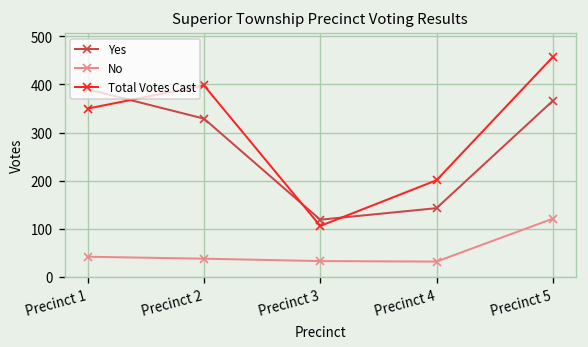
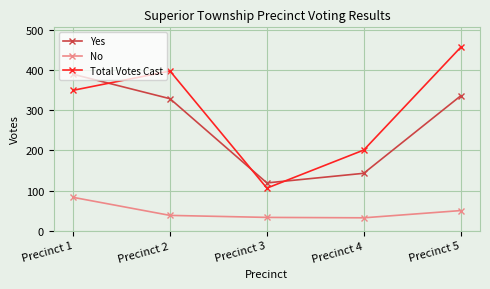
  {
    "Yes": {
      "Precinct 2": 330,
      "Precinct 3": 120,
      "Precinct 4": 140,
-     "Precinct 5": 370
+     "Precinct 5": 340
    },
    "No": {
-     "Precinct 1": 40,
+     "Precinct 1": 80,
      "Precinct 2": 40,
      "Precinct 3": 30,
      "Precinct 4": 30,
-     "Precinct 5": 120
+     "Precinct 5": 50
    },
    "Total Votes Cast": {
      "Precinct 1": 350,
      "Precinct 2": 400,
      "Precinct 3": 110,
      "Precinct 4": 200,
      "Precinct 5": 460
    }
  }
